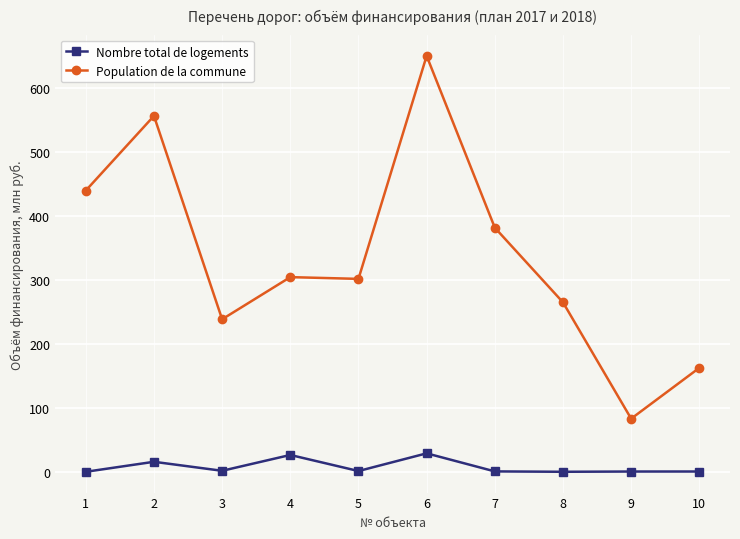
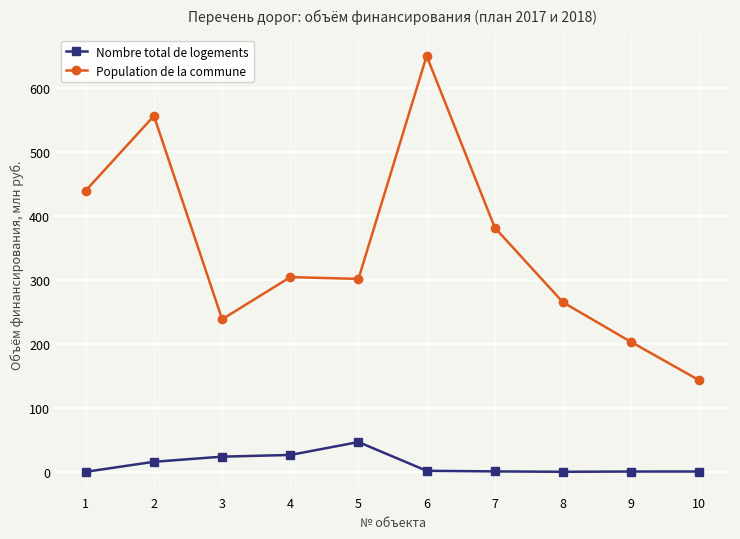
  {
    "Nombre total de logements": {
      "1": 0,
      "2": 20,
-     "3": 0,
+     "3": 20,
      "4": 30,
-     "5": 0,
-     "6": 30,
+     "5": 50,
+     "6": 0,
      "7": 0,
      "8": 0,
      "9": 0,
      "10": 0
    },
    "Population de la commune": {
      "1": 440,
      "2": 560,
      "3": 240,
      "4": 300,
      "5": 300,
      "6": 650,
      "7": 380,
      "8": 270,
-     "9": 80,
-     "10": 160
+     "9": 200,
+     "10": 140
    }
  }
